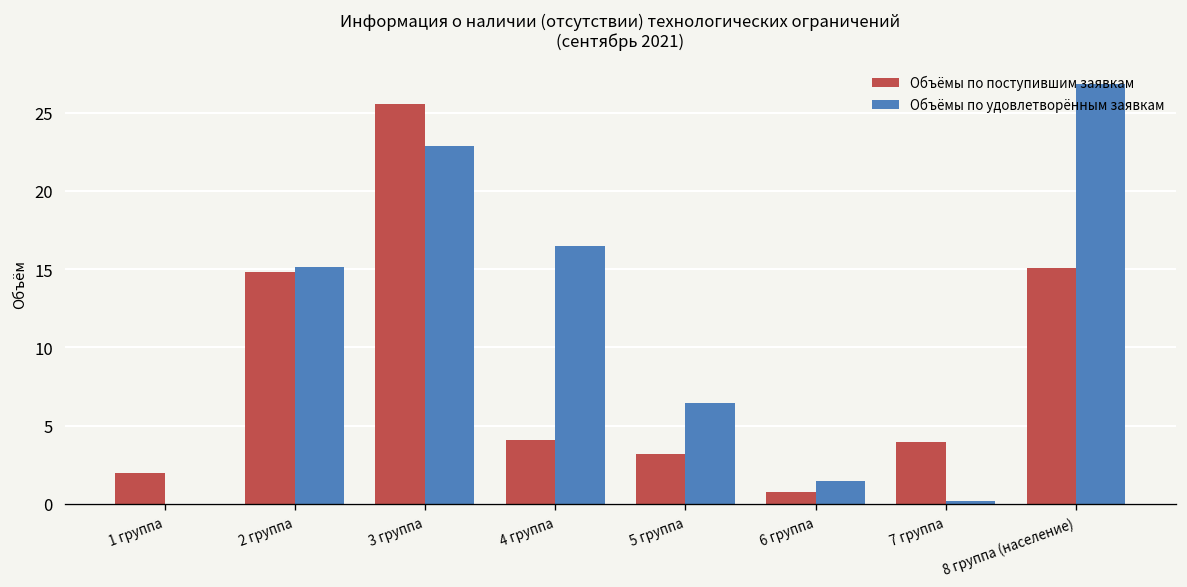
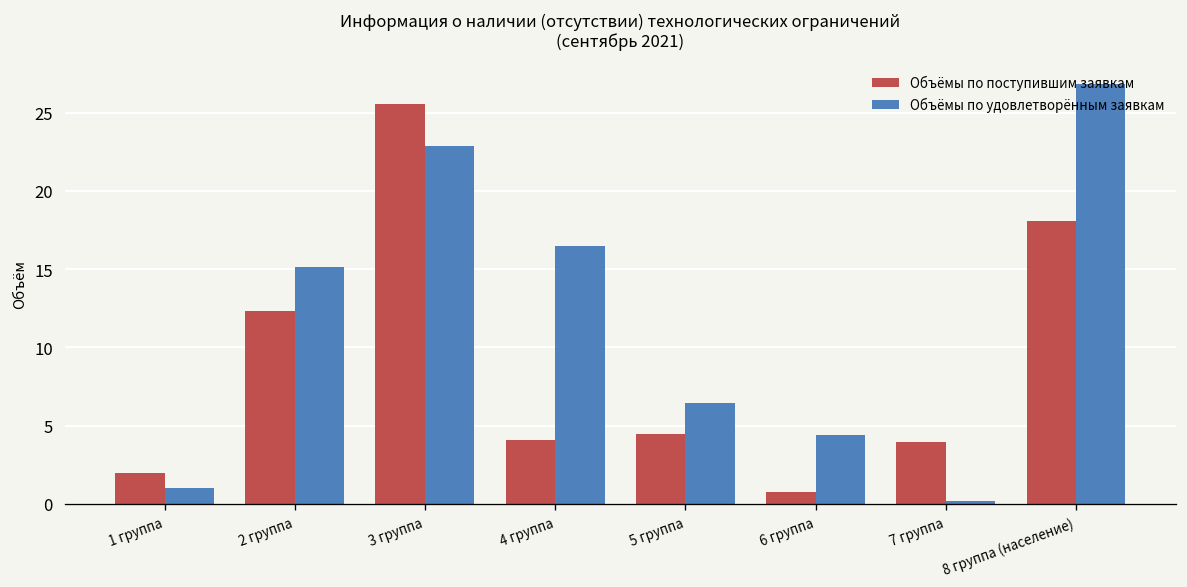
  {
    "Объёмы по поступившим заявкам": {
      "1 группа": 2.0,
-     "2 группа": 14.8,
+     "2 группа": 12.4,
      "3 группа": 25.6,
      "4 группа": 4.1,
-     "5 группа": 3.2,
+     "5 группа": 4.5,
      "6 группа": 0.8,
      "7 группа": 4.0,
-     "8 группа (население)": 15.1
+     "8 группа (население)": 18.1
    },
    "Объёмы по удовлетворённым заявкам": {
-     "1 группа": 0,
+     "1 группа": 1,
      "2 группа": 15.1,
      "3 группа": 22.9,
      "4 группа": 16.5,
      "5 группа": 6.4,
-     "6 группа": 1.5
+     "6 группа": 4.4
    }
  }
